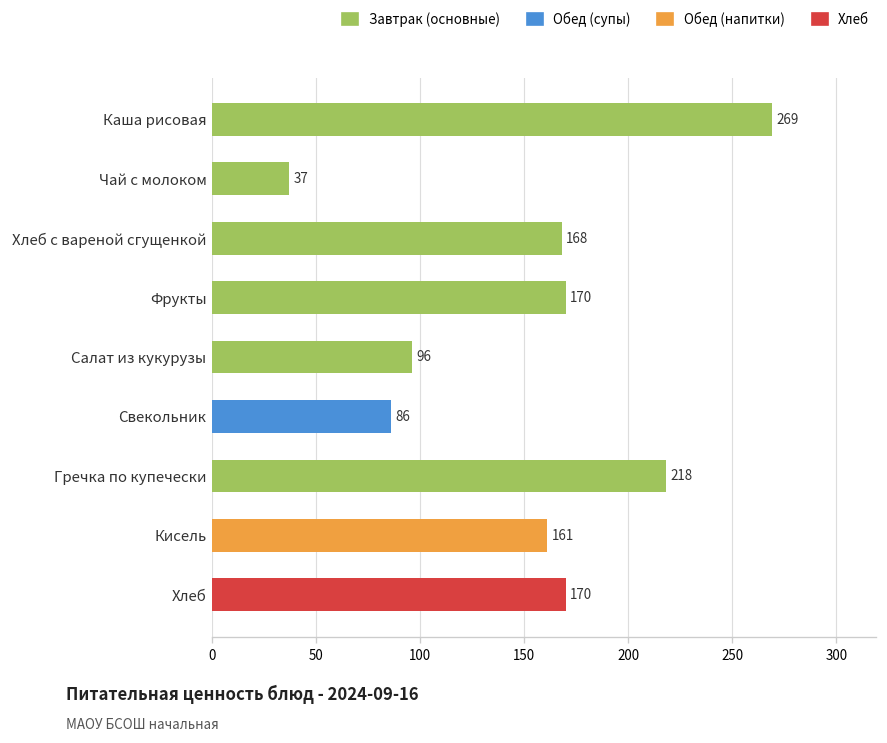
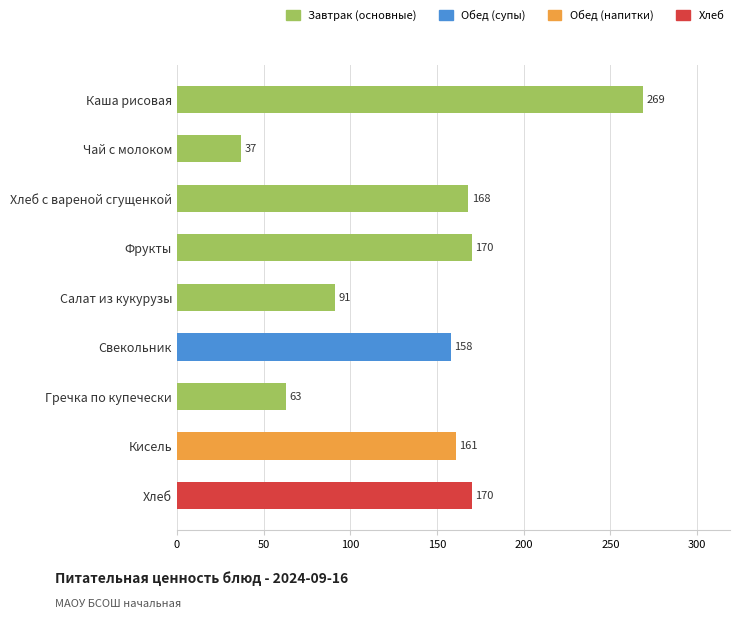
  {
    "Каша рисовая": 269,
    "Чай с молоком": 37,
    "Хлеб с вареной сгущенкой": 168,
    "Фрукты": 170,
-   "Салат из кукурузы": 96,
-   "Свекольник": 86,
-   "Гречка по купечески": 218,
+   "Салат из кукурузы": 91,
+   "Свекольник": 158,
+   "Гречка по купечески": 63,
    "Кисель": 161,
    "Хлеб": 170
  }
